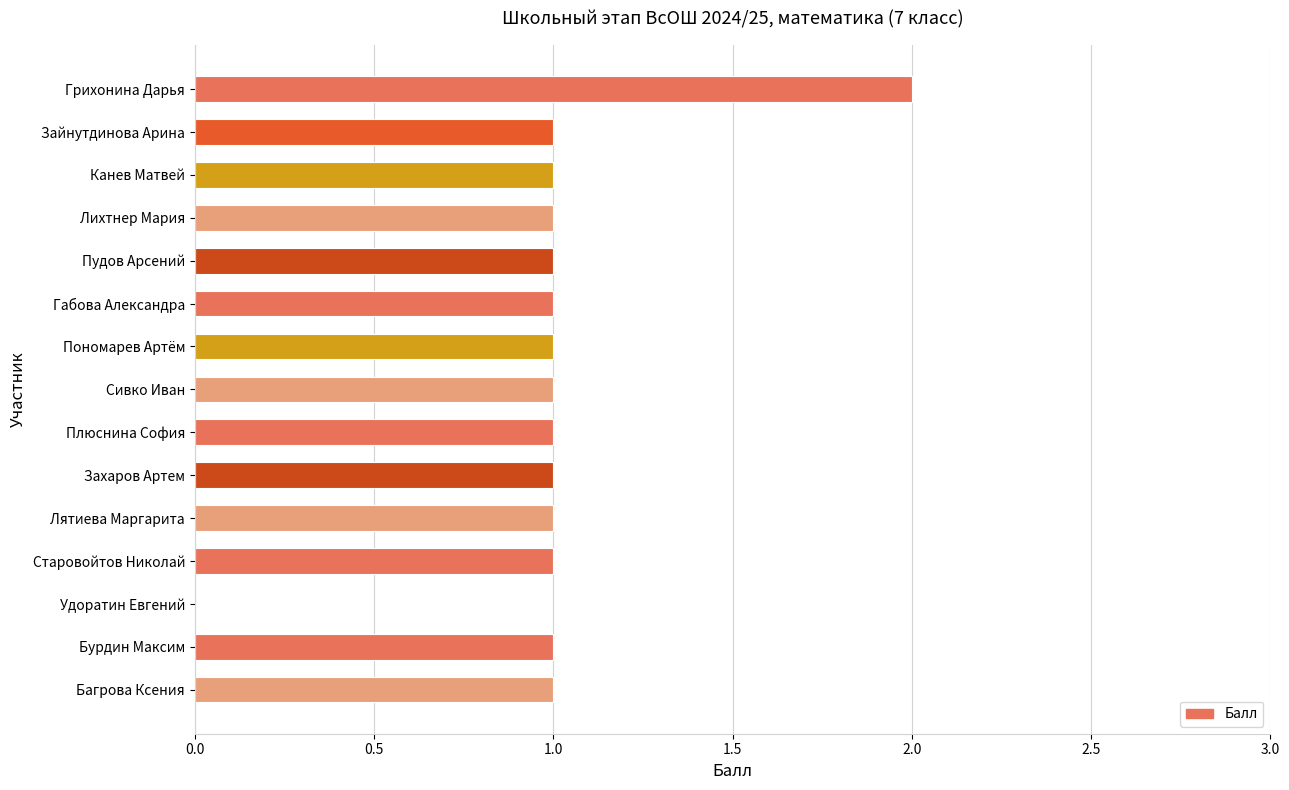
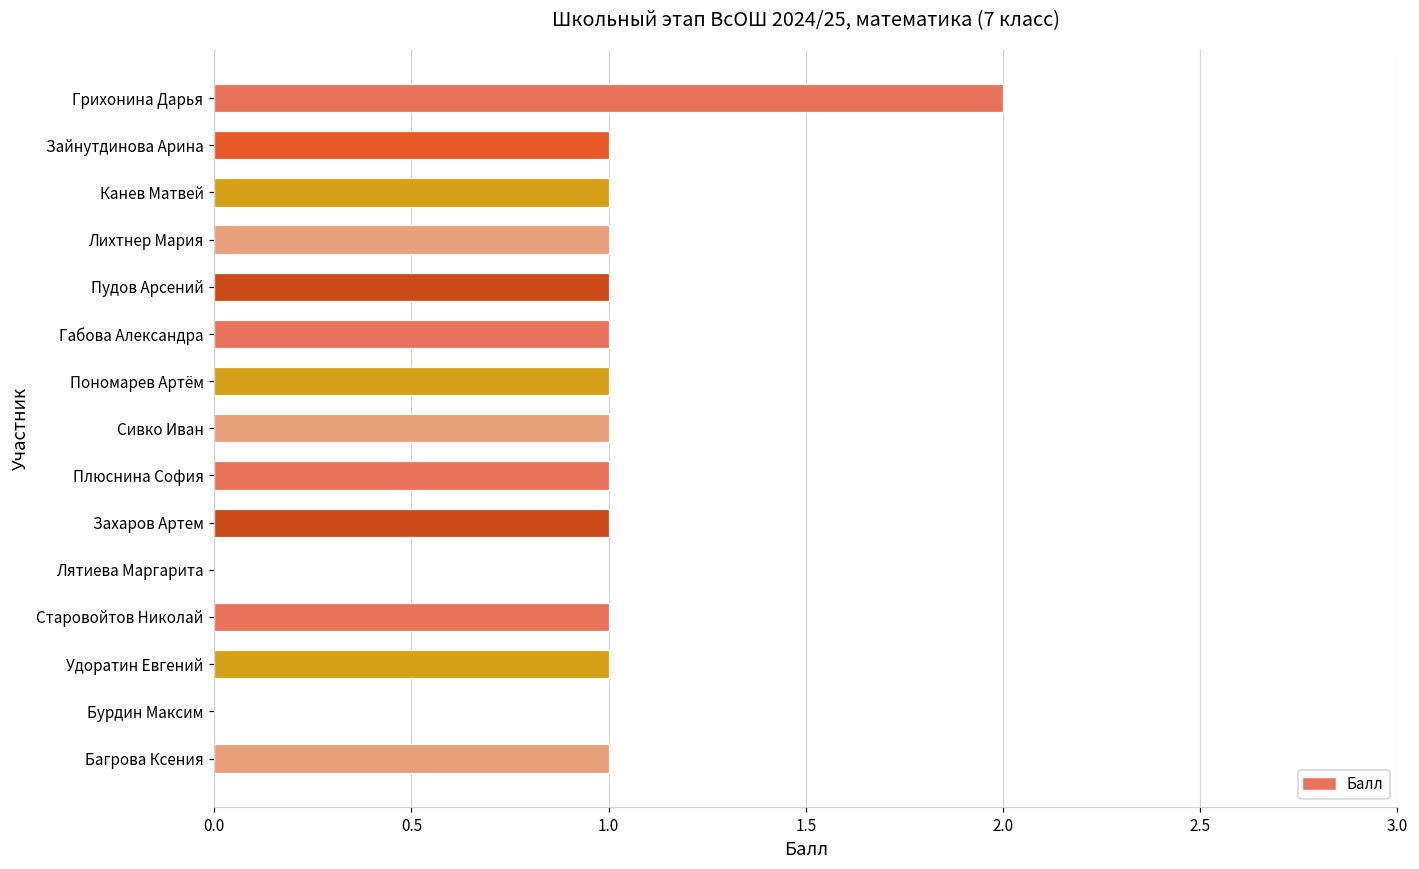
  {
    "Грихонина Дарья": 2,
    "Зайнутдинова Арина": 1,
    "Канев Матвей": 1,
    "Лихтнер Мария": 1,
    "Пудов Арсений": 1,
    "Габова Александра": 1,
    "Пономарев Артём": 1,
    "Сивко Иван": 1,
    "Плюснина София": 1,
    "Захаров Артем": 1,
-   "Лятиева Маргарита": 1,
+   "Лятиева Маргарита": 0,
    "Старовойтов Николай": 1,
-   "Удоратин Евгений": 0,
-   "Бурдин Максим": 1,
+   "Удоратин Евгений": 1,
+   "Бурдин Максим": 0,
    "Багрова Ксения": 1
  }
